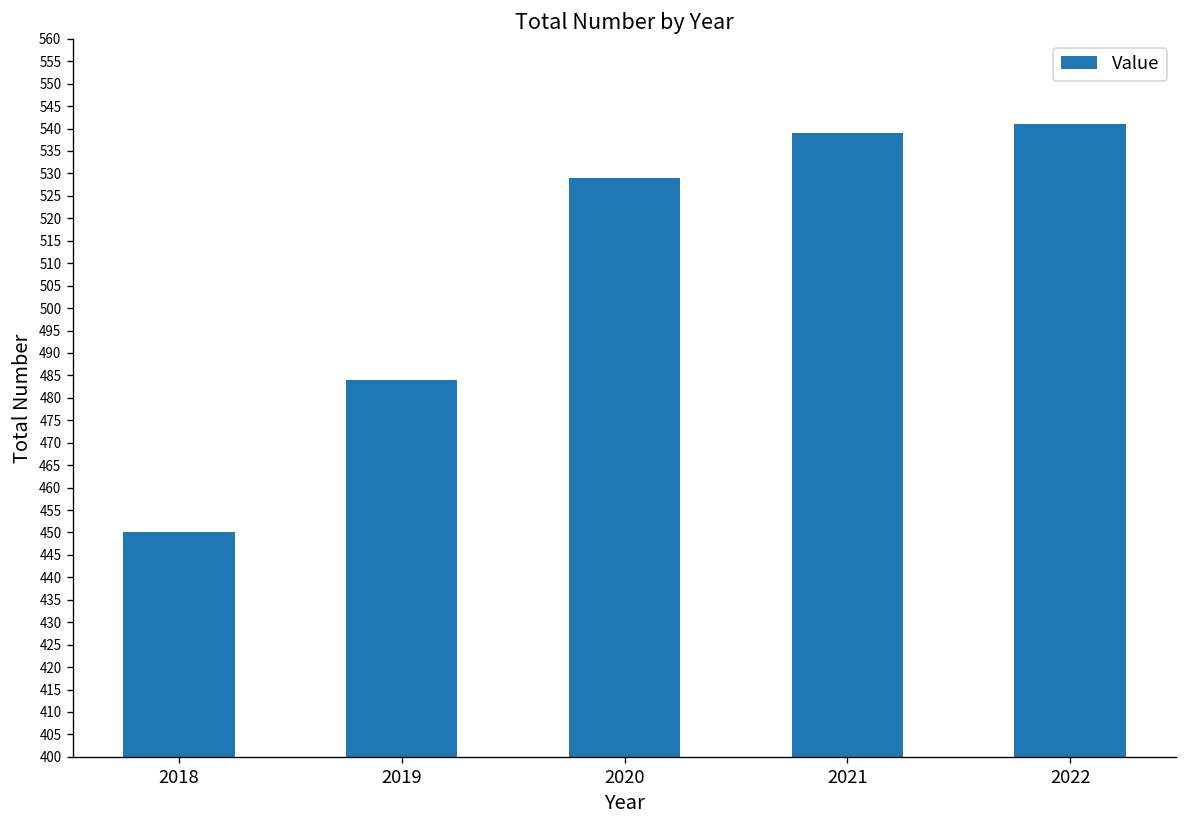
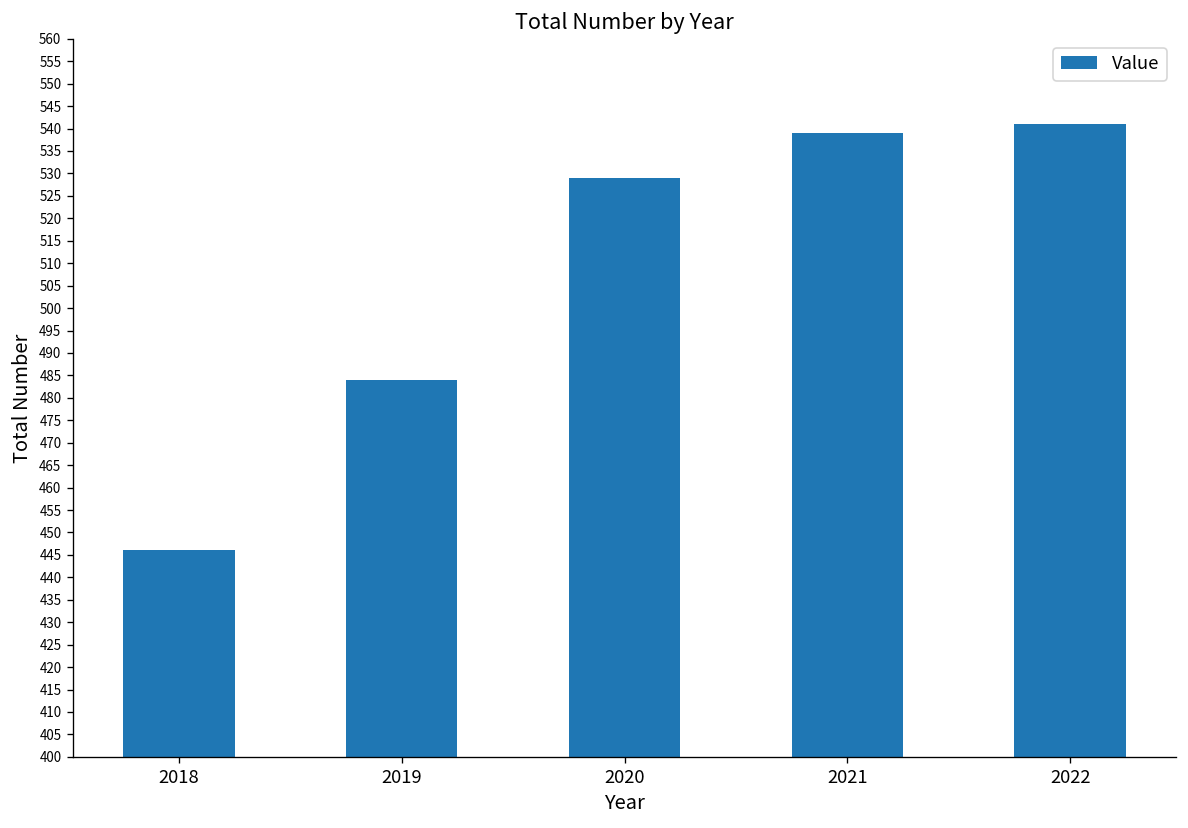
  {
-   "2018": 450,
+   "2018": 446,
    "2019": 484,
    "2020": 529,
    "2021": 539,
    "2022": 541
  }
